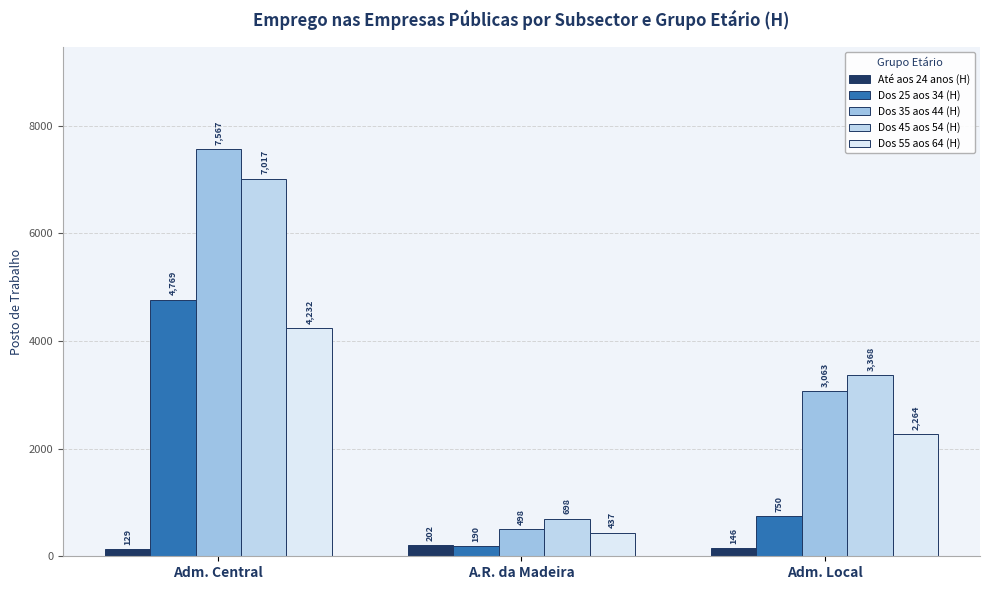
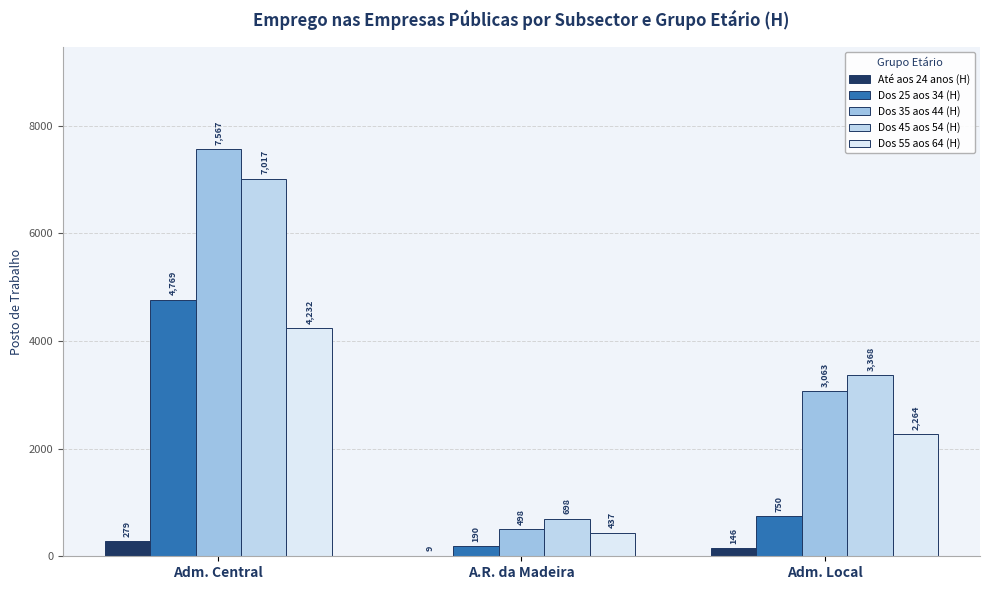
  {
    "Até aos 24 anos (H)": {
-     "Adm. Central": "129",
-     "A.R. da Madeira": "202",
+     "Adm. Central": "279",
+     "A.R. da Madeira": "9",
      "Adm. Local": "146"
    },
    "Dos 25 aos 34 (H)": {
      "Adm. Central": "4,769",
      "A.R. da Madeira": "190",
      "Adm. Local": "750"
    }
  }
